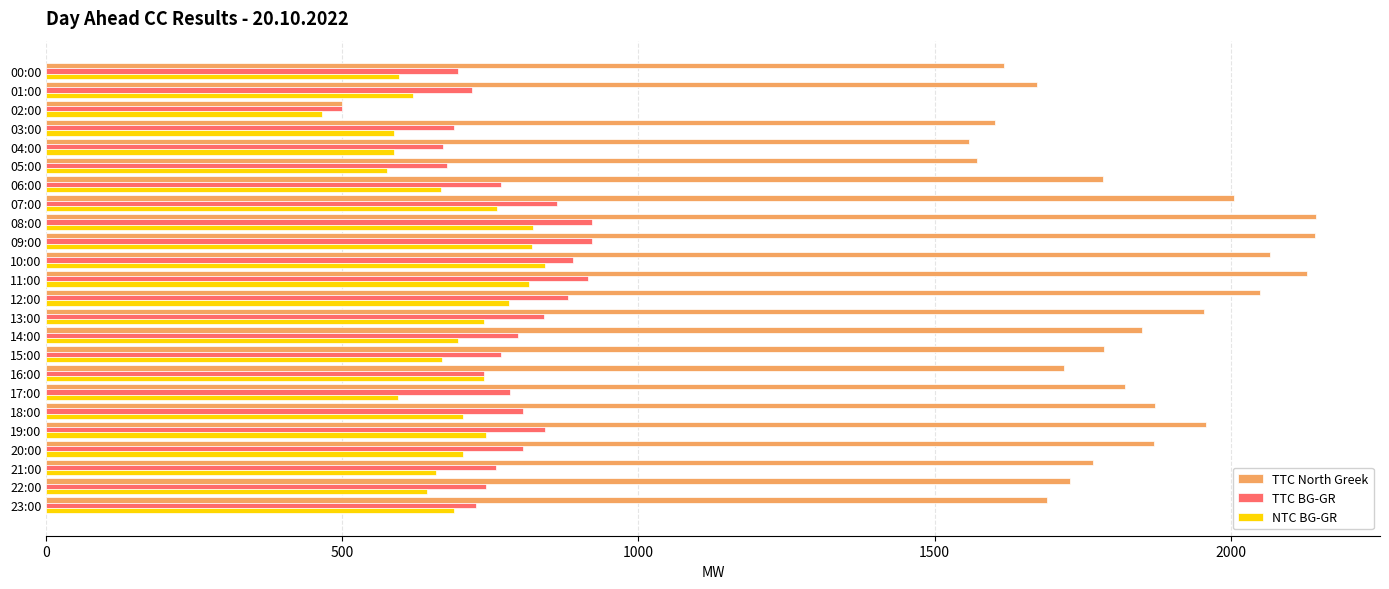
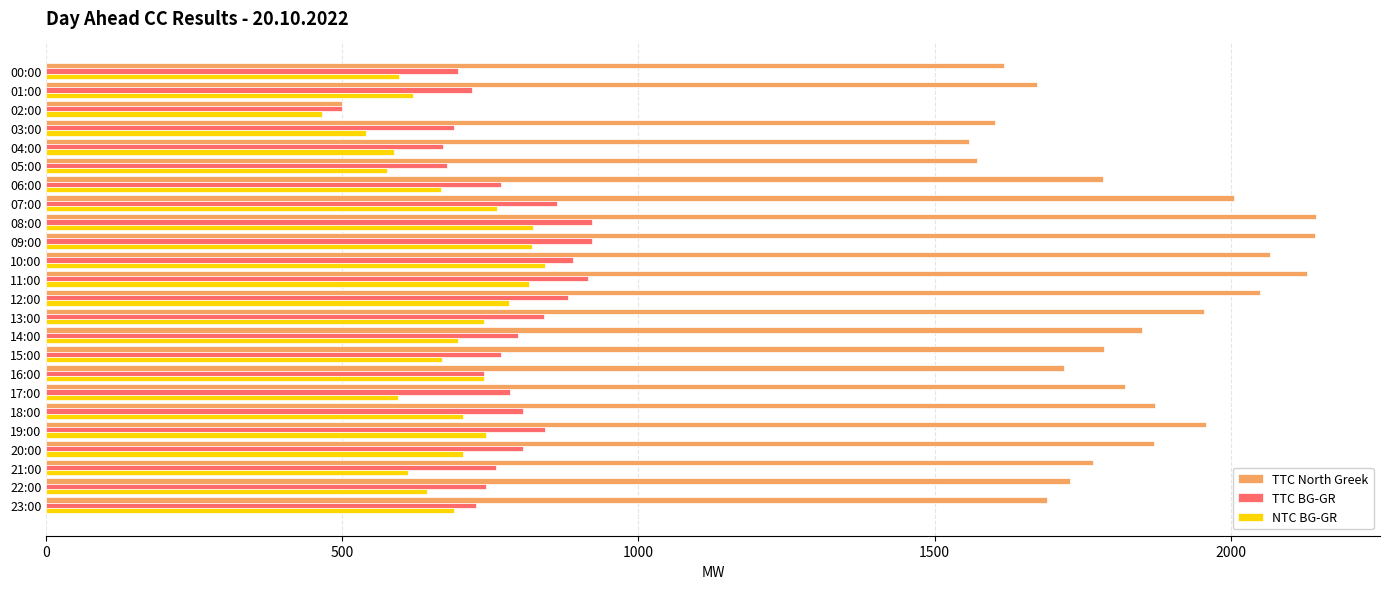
  {
    "NTC BG-GR": {
      "00:00": 600,
      "01:00": 620,
      "02:00": 470,
-     "03:00": 590,
+     "03:00": 540,
      "04:00": 590,
      "05:00": 580,
      "06:00": 670,
      "07:00": 760,
      "08:00": 820,
      "09:00": 820,
      "10:00": 840,
      "11:00": 820,
      "12:00": 780,
      "13:00": 740,
      "14:00": 700,
      "15:00": 670,
      "16:00": 740,
      "17:00": 590,
      "18:00": 700,
      "19:00": 740,
      "20:00": 700,
-     "21:00": 660,
+     "21:00": 610,
      "22:00": 640,
      "23:00": 690
    }
  }
